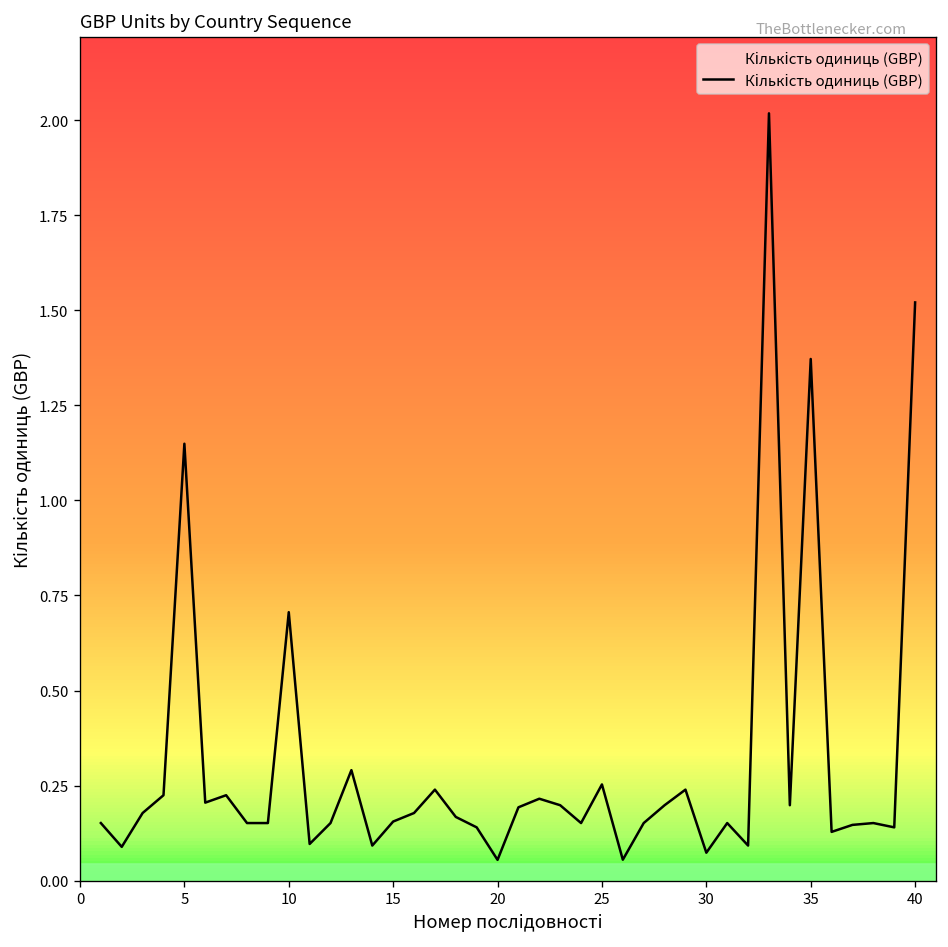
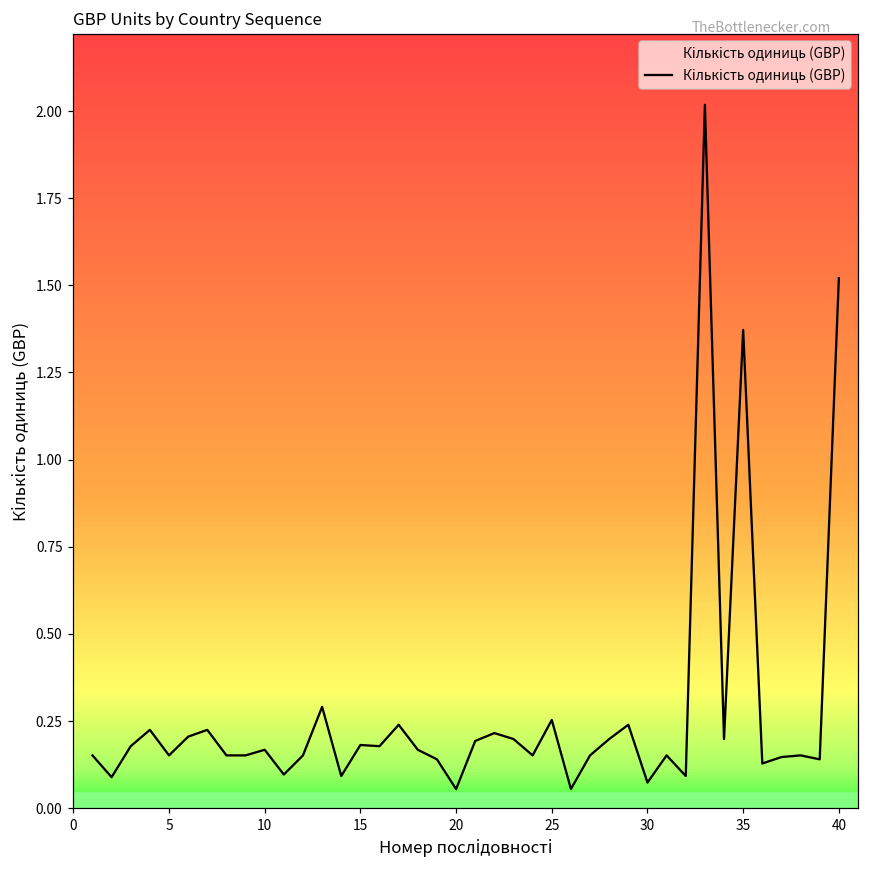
  {
-   "5": 1.15,
-   "10": 0.71,
-   "15": 0.16,
+   "5": 0.15,
+   "10": 0.17,
+   "15": 0.18,
    "20": 0.05,
    "25": 0.25,
    "30": 0.07,
    "35": 1.37,
    "40": 1.52
  }
